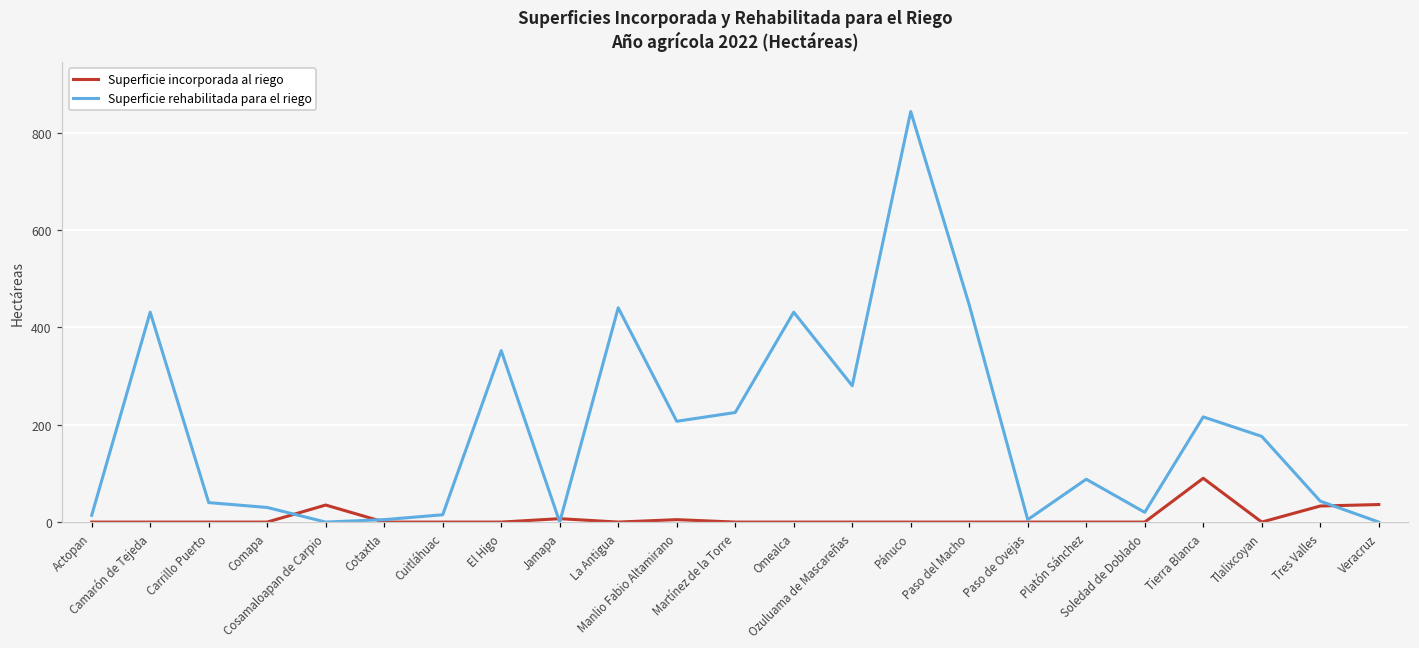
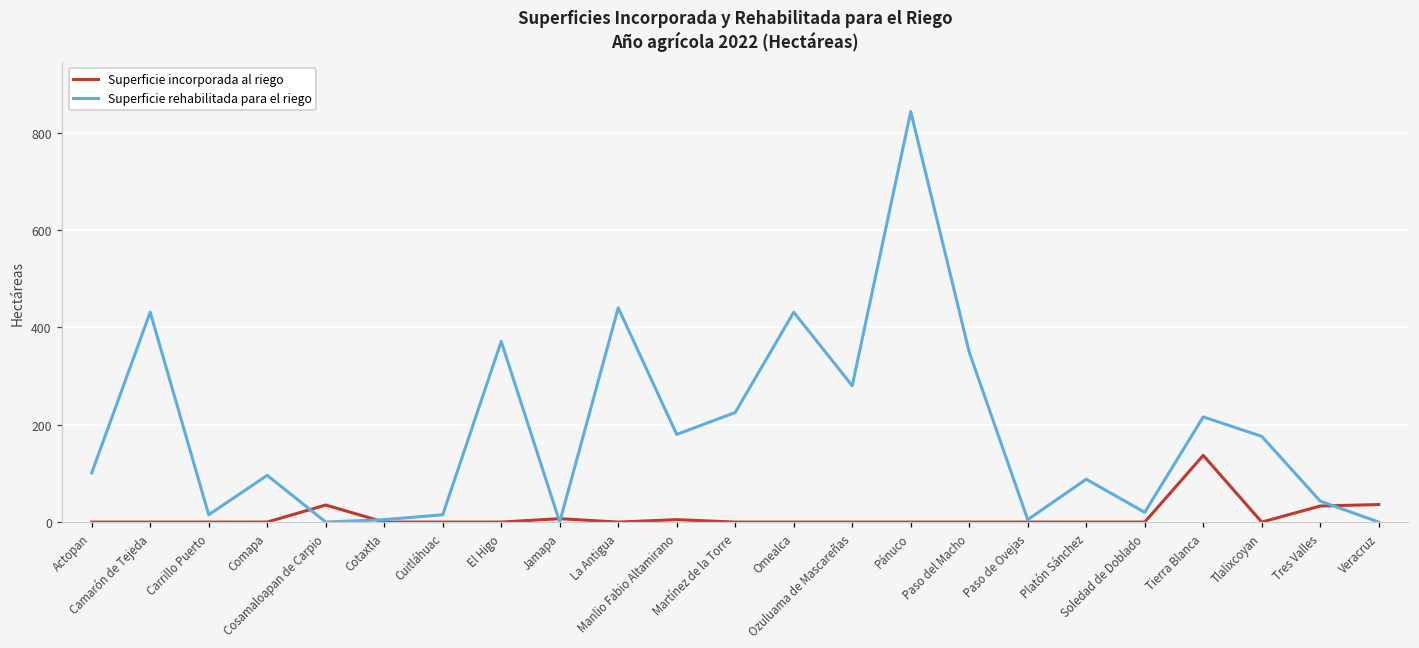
  {
    "Superficie incorporada al riego": {
      "Actopan": 0,
      "Camarón de Tejeda": 0,
      "Carrillo Puerto": 0,
      "Comapa": 0,
      "Cosamaloapan de Carpio": 40,
      "Cuitláhuac": 0,
      "El Higo": 0,
      "Jamapa": 10,
      "La Antigua": 0,
      "Manlio Fabio Altamirano": 10,
      "Martínez de la Torre": 0,
      "Omealca": 0,
      "Ozuluama de Mascareñas": 0,
      "Pánuco": 0,
      "Paso del Macho": 0,
      "Platón Sánchez": 0,
      "Soledad de Doblado": 0,
-     "Tierra Blanca": 90,
+     "Tierra Blanca": 140,
      "Tlalixcoyan": 0,
      "Tres Valles": 30,
      "Veracruz": 40
    },
    "Superficie rehabilitada para el riego": {
-     "Actopan": 10,
+     "Actopan": 100,
      "Camarón de Tejeda": 430,
-     "Carrillo Puerto": 40,
-     "Comapa": 30,
+     "Carrillo Puerto": 20,
+     "Comapa": 100,
      "Cosamaloapan de Carpio": 0,
      "Cuitláhuac": 20,
-     "El Higo": 350,
+     "El Higo": 370,
      "Jamapa": 0,
      "La Antigua": 440,
-     "Manlio Fabio Altamirano": 210,
+     "Manlio Fabio Altamirano": 180,
      "Martínez de la Torre": 230,
      "Omealca": 430,
      "Ozuluama de Mascareñas": 280,
      "Pánuco": 840,
-     "Paso del Macho": 450,
+     "Paso del Macho": 350,
      "Platón Sánchez": 90,
      "Soledad de Doblado": 20,
      "Tierra Blanca": 220,
      "Tlalixcoyan": 180,
      "Tres Valles": 40,
      "Veracruz": 0
    }
  }
